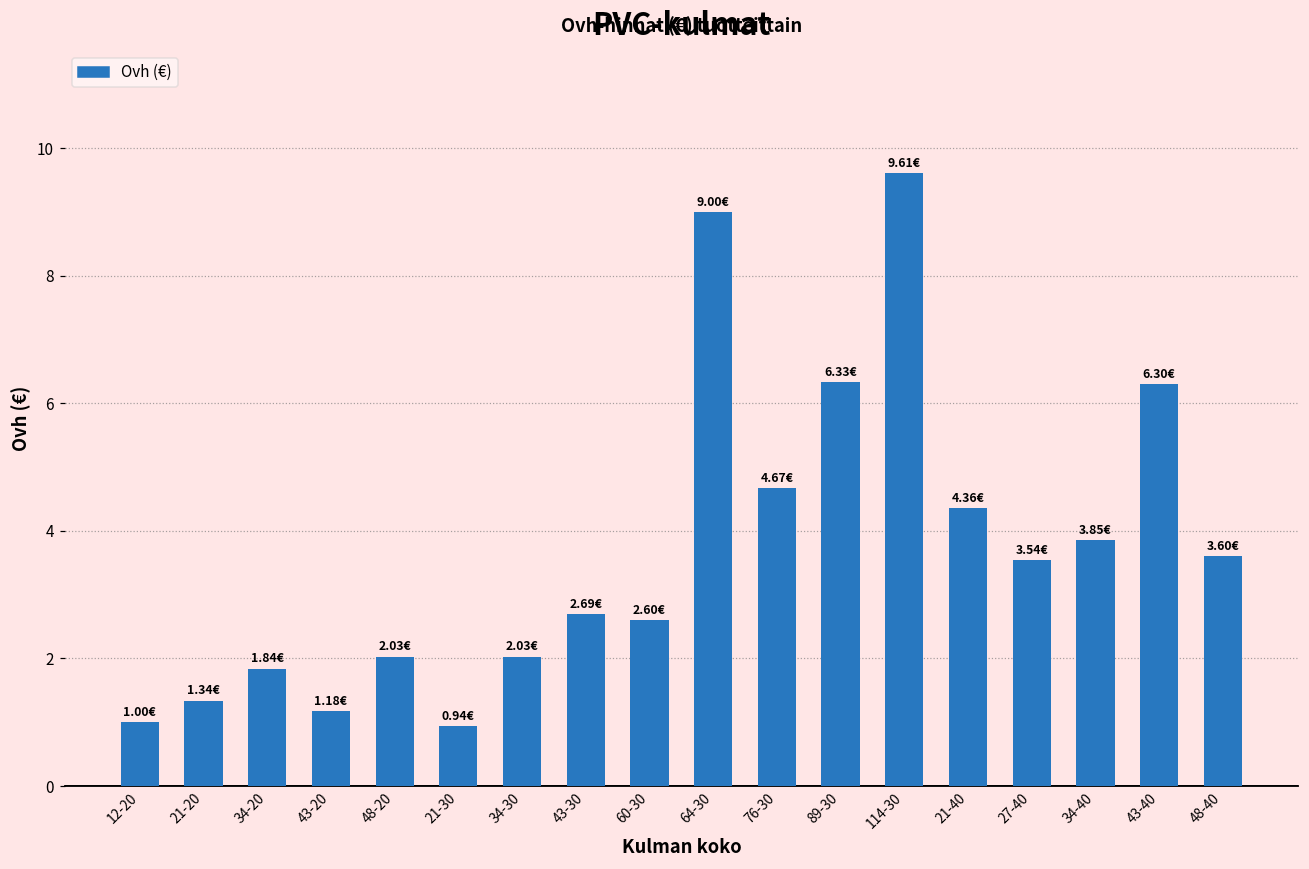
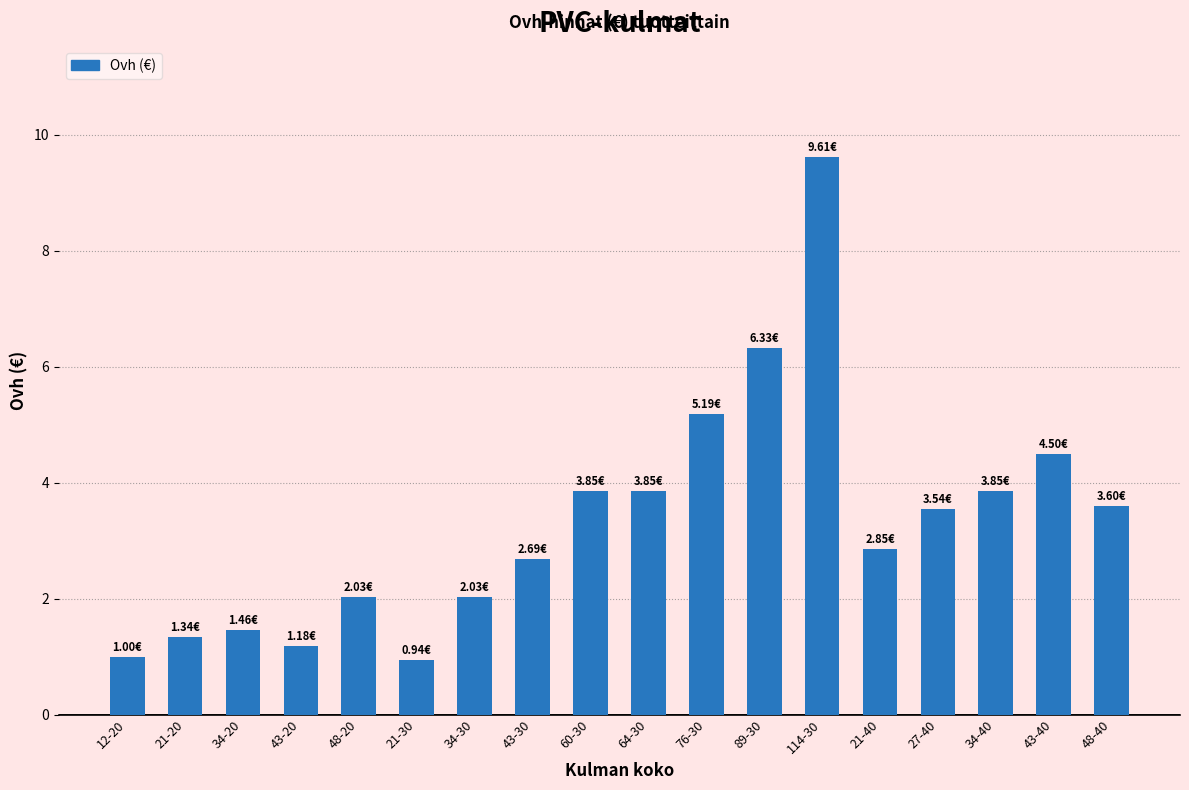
  {
    "12-20": "1.00€",
    "21-20": "1.34€",
-   "34-20": "1.84€",
+   "34-20": "1.46€",
    "43-20": "1.18€",
    "48-20": "2.03€",
    "21-30": "0.94€",
    "34-30": "2.03€",
    "43-30": "2.69€",
-   "60-30": "2.60€",
-   "64-30": "9.00€",
-   "76-30": "4.67€",
+   "60-30": "3.85€",
+   "64-30": "3.85€",
+   "76-30": "5.19€",
    "89-30": "6.33€",
    "114-30": "9.61€",
-   "21-40": "4.36€",
+   "21-40": "2.85€",
    "27-40": "3.54€",
    "34-40": "3.85€",
-   "43-40": "6.30€",
+   "43-40": "4.50€",
    "48-40": "3.60€"
  }
